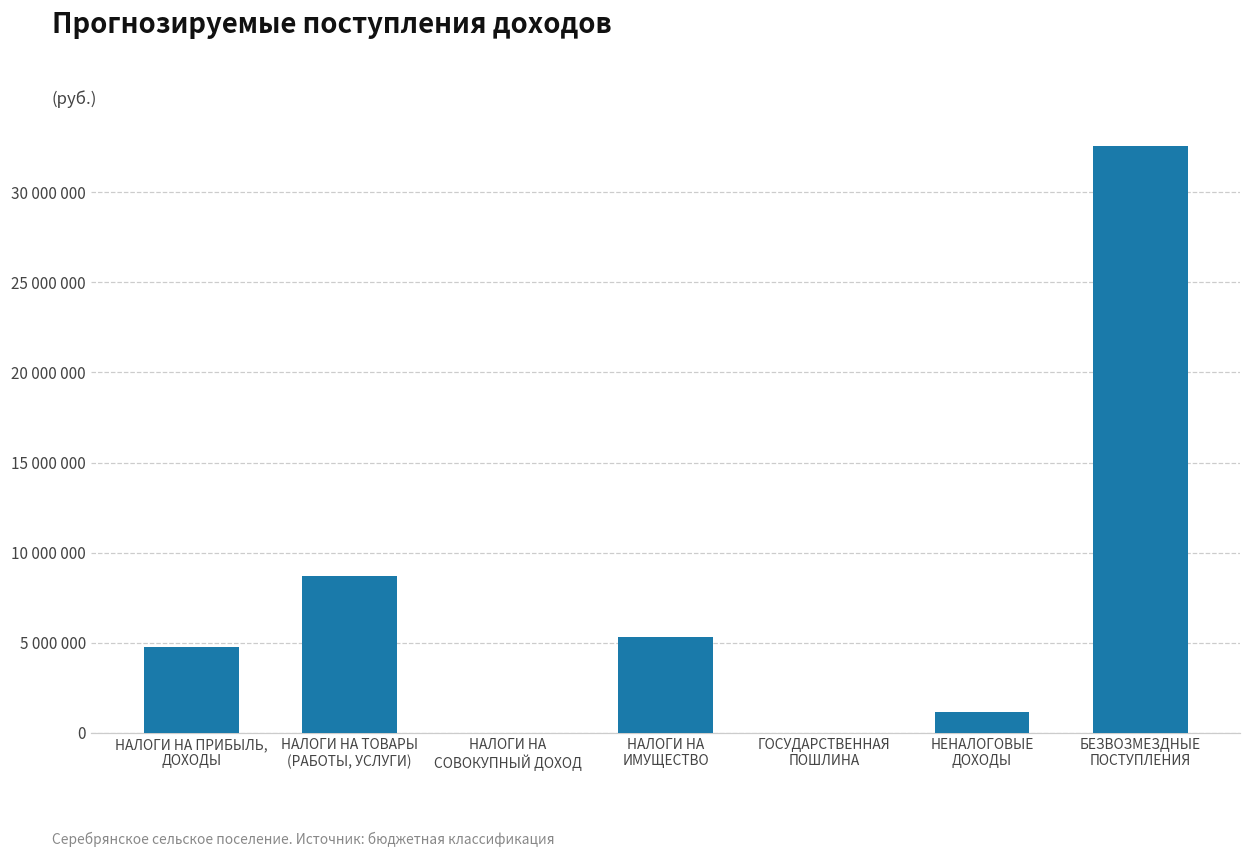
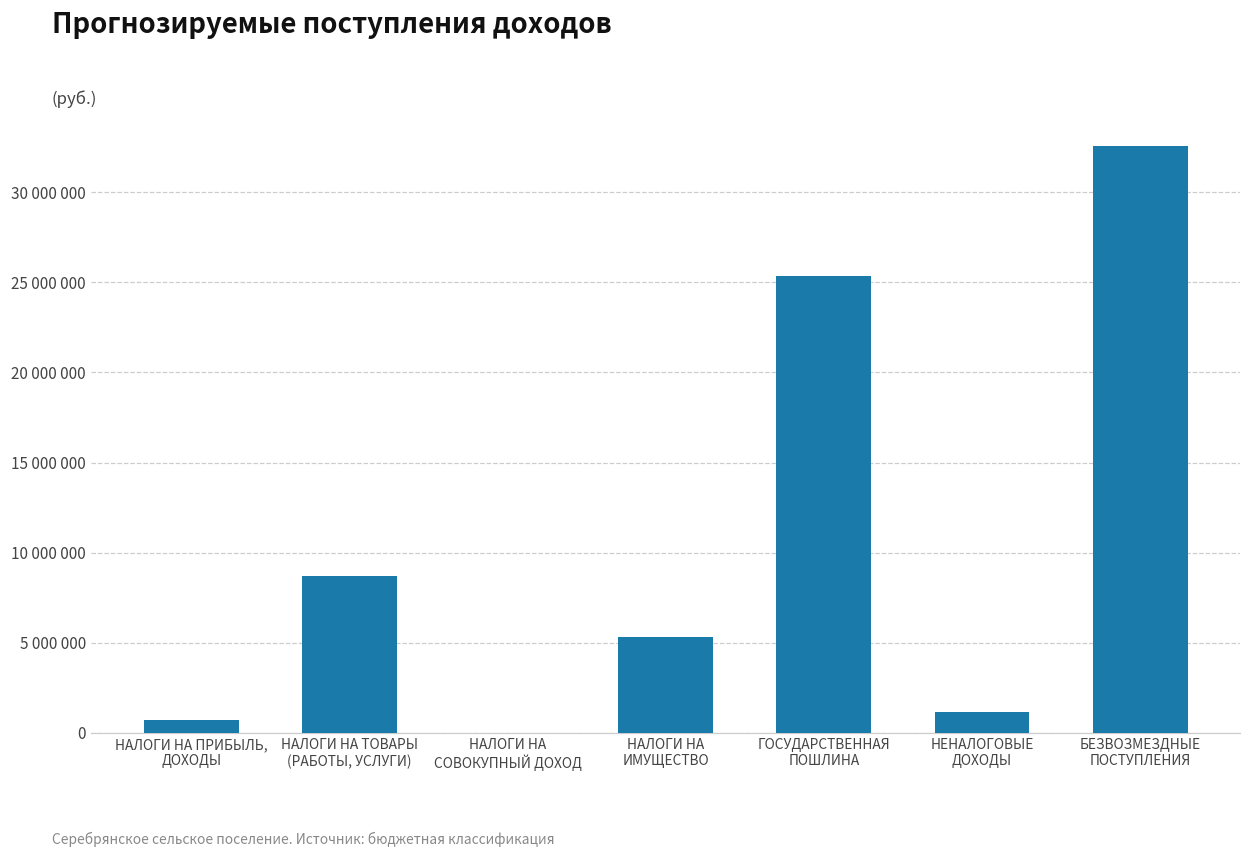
  {
-   "НАЛОГИ НА ПРИБЫЛЬ, ДОХОДЫ": 4800000,
+   "НАЛОГИ НА ПРИБЫЛЬ, ДОХОДЫ": 700000,
    "НАЛОГИ НА ТОВАРЫ (РАБОТЫ, УСЛУГИ)": 8700000,
    "НАЛОГИ НА ИМУЩЕСТВО": 5300000,
-   "ГОСУДАРСТВЕННАЯ ПОШЛИНА": 0,
+   "ГОСУДАРСТВЕННАЯ ПОШЛИНА": 25400000,
    "НЕНАЛОГОВЫЕ ДОХОДЫ": 1100000,
    "БЕЗВОЗМЕЗДНЫЕ ПОСТУПЛЕНИЯ": 32600000
  }
